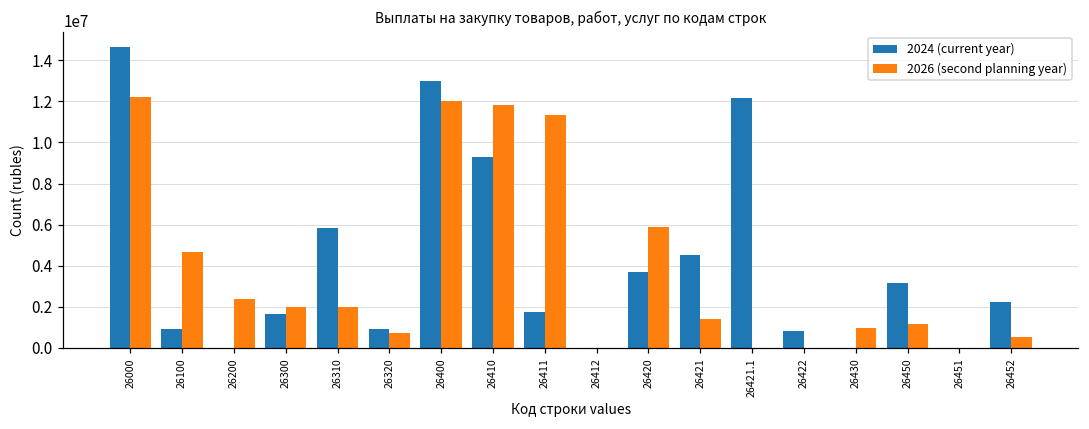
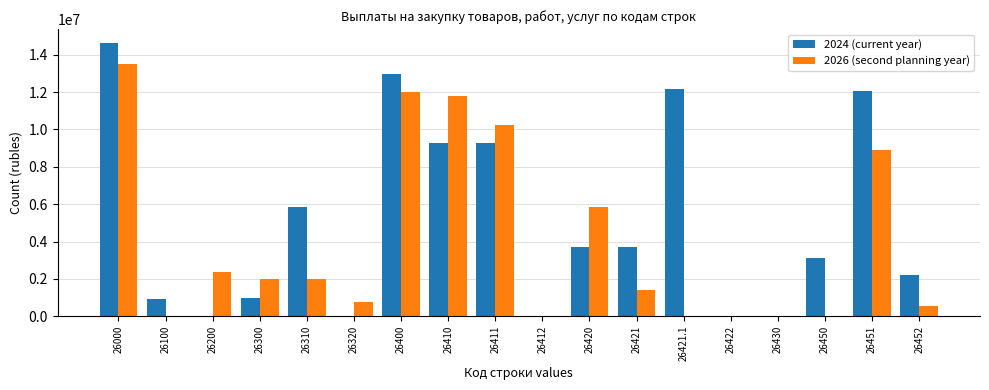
  {
    "2024 (current year)": {
      "26000": 14600000,
      "26100": 900000,
      "26200": 0,
-     "26300": 1700000,
+     "26300": 1000000,
      "26310": 5800000,
-     "26320": 900000,
+     "26320": 0,
      "26400": 13000000,
      "26410": 9300000,
-     "26411": 1800000,
+     "26411": 9300000,
      "26412": 0,
      "26420": 3700000,
-     "26421": 4500000,
+     "26421": 3700000,
      "26421.1": 12200000,
-     "26422": 800000,
+     "26422": 0,
      "26430": 0,
      "26450": 3100000,
-     "26451": 0,
+     "26451": 12100000,
      "26452": 2200000
    },
    "2026 (second planning year)": {
-     "26000": 12200000,
-     "26100": 4700000,
+     "26000": 13500000,
+     "26100": 0,
      "26200": 2400000,
      "26300": 2000000,
      "26310": 2000000,
      "26320": 700000,
      "26400": 12000000,
      "26410": 11800000,
-     "26411": 11400000,
+     "26411": 10200000,
      "26412": 0,
      "26420": 5900000,
      "26421": 1400000,
      "26421.1": 0,
      "26422": 0,
-     "26430": 1000000,
-     "26450": 1100000,
-     "26451": 0,
+     "26430": 0,
+     "26450": 0,
+     "26451": 8900000,
      "26452": 600000
    }
  }
